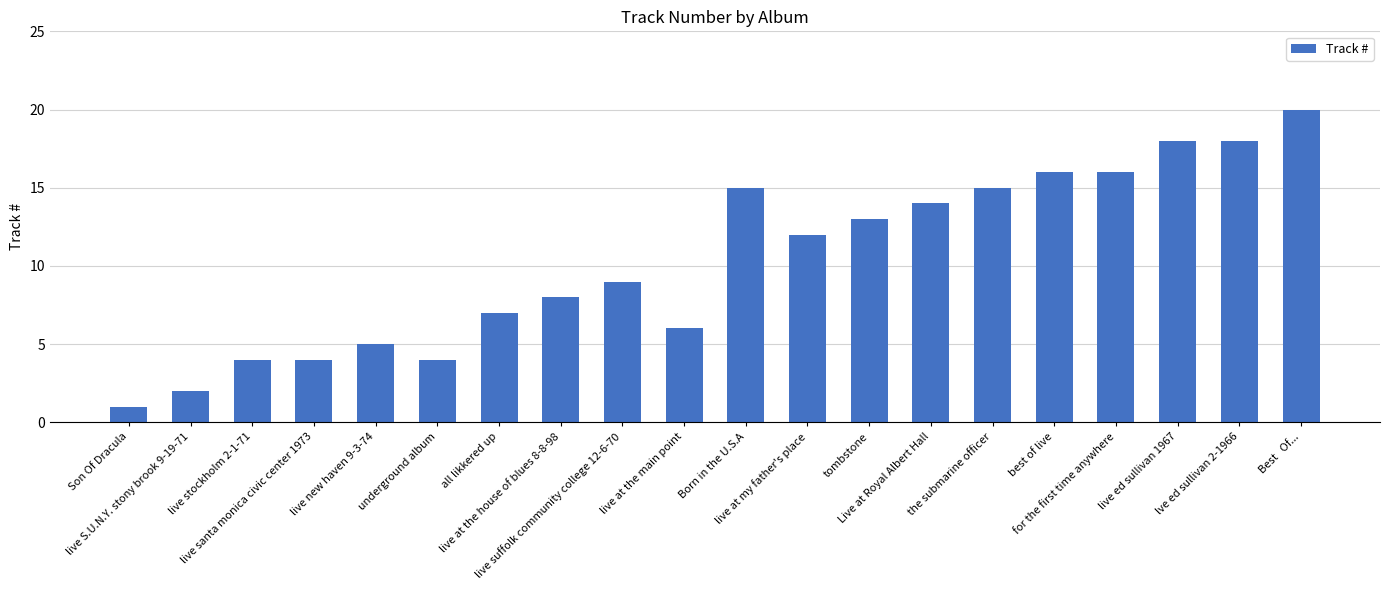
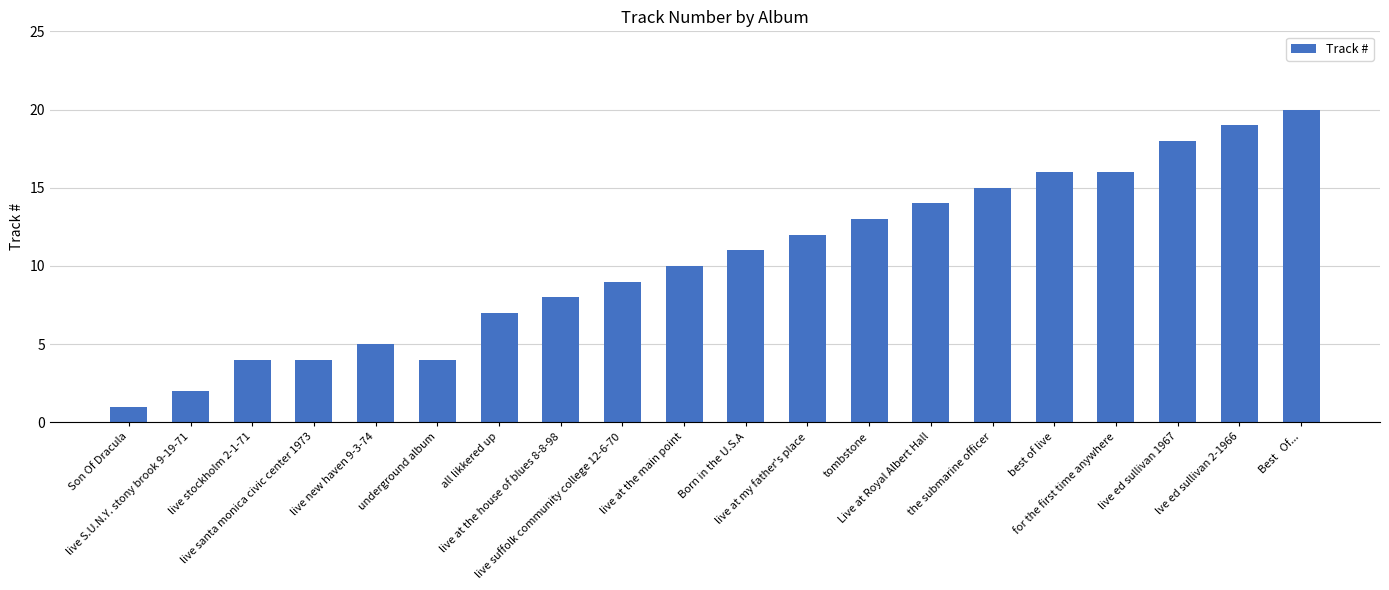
  {
    "Son Of Dracula": 1,
    "live S.U.N.Y. stony brook 9-19-71": 2,
    "live stockholm 2-1-71": 4,
    "live santa monica civic center 1973": 4,
    "live new haven 9-3-74": 5,
    "underground album": 4,
    "all likkered up": 7,
    "live at the house of blues 8-8-98": 8,
    "live suffolk community college 12-6-70": 9,
-   "live at the main point": 6,
-   "Born in the U.S.A": 15,
+   "live at the main point": 10,
+   "Born in the U.S.A": 11,
    "live at my father's place": 12,
    "tombstone": 13,
    "Live at Royal Albert Hall": 14,
    "the submarine officer": 15,
    "best of live": 16,
    "for the first time anywhere": 16,
    "live ed sullivan 1967": 18,
-   "lve ed sullivan 2-1966": 18,
+   "lve ed sullivan 2-1966": 19,
    "Best Of...": 20
  }
